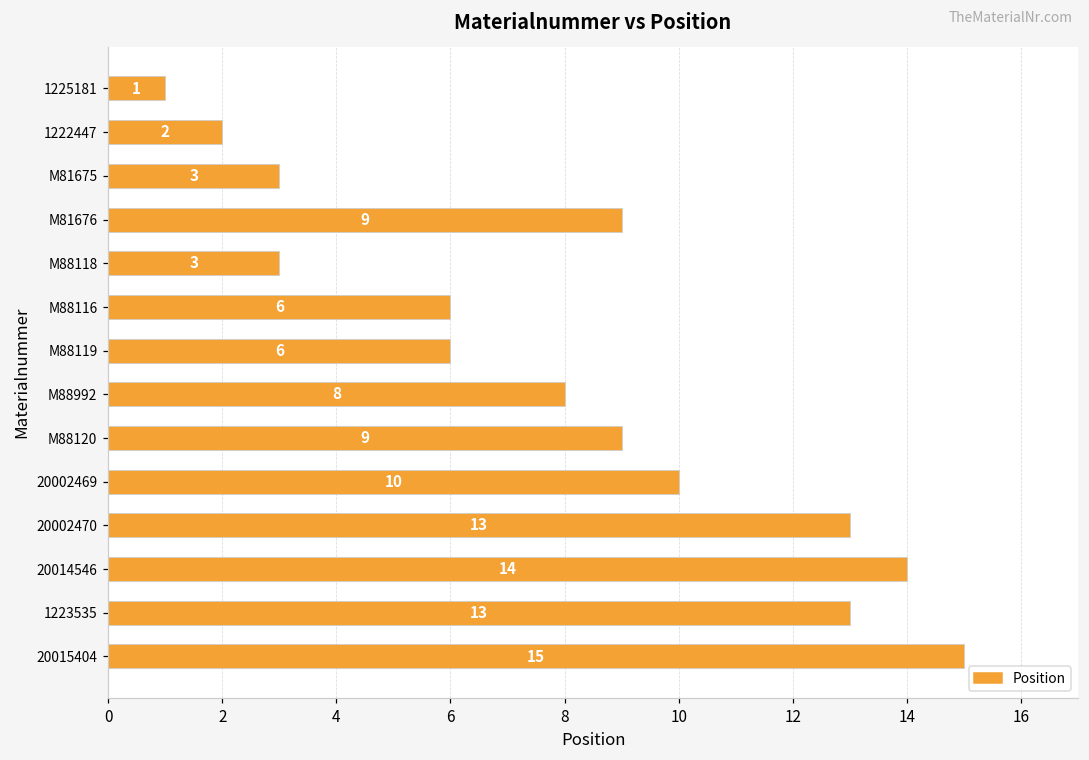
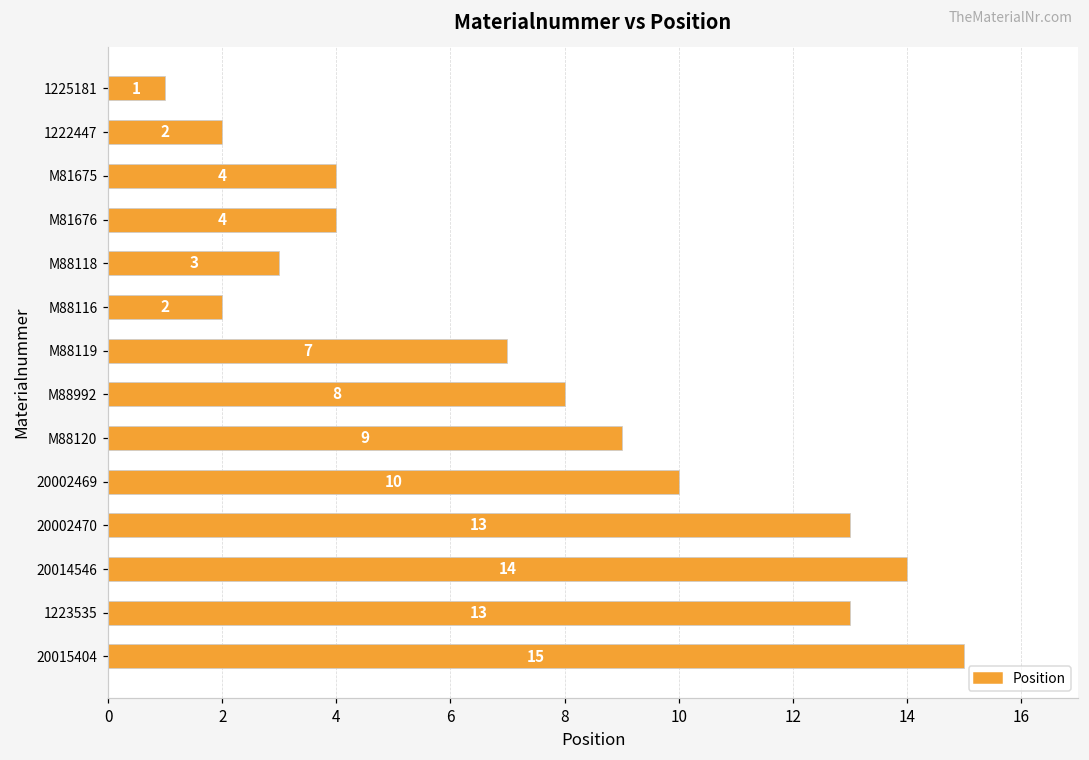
  {
    "1225181": 1,
    "1222447": 2,
-   "M81675": 3,
-   "M81676": 9,
+   "M81675": 4,
+   "M81676": 4,
    "M88118": 3,
-   "M88116": 6,
-   "M88119": 6,
+   "M88116": 2,
+   "M88119": 7,
    "M88992": 8,
    "M88120": 9,
    "20002469": 10,
    "20002470": 13,
    "20014546": 14,
    "1223535": 13,
    "20015404": 15
  }
